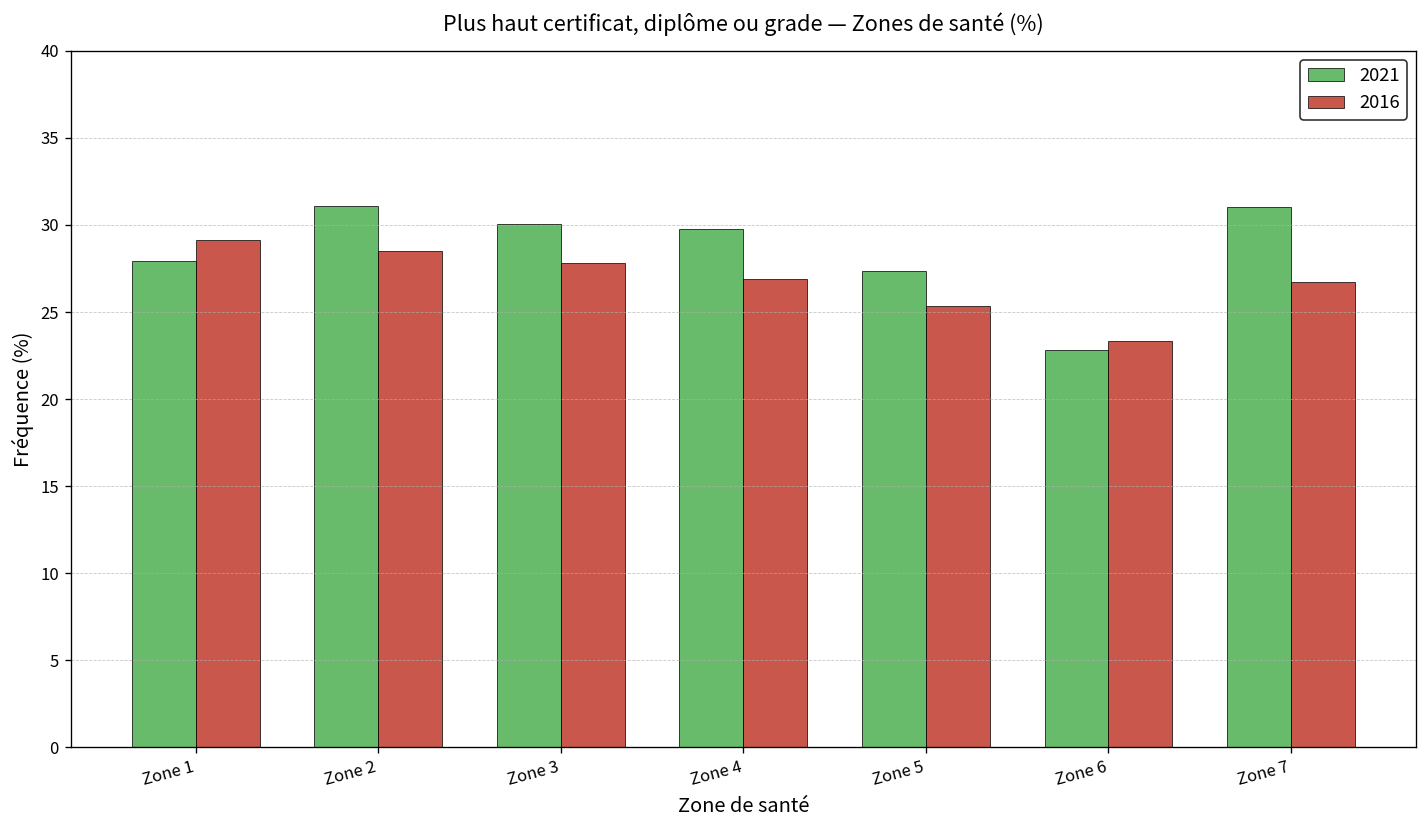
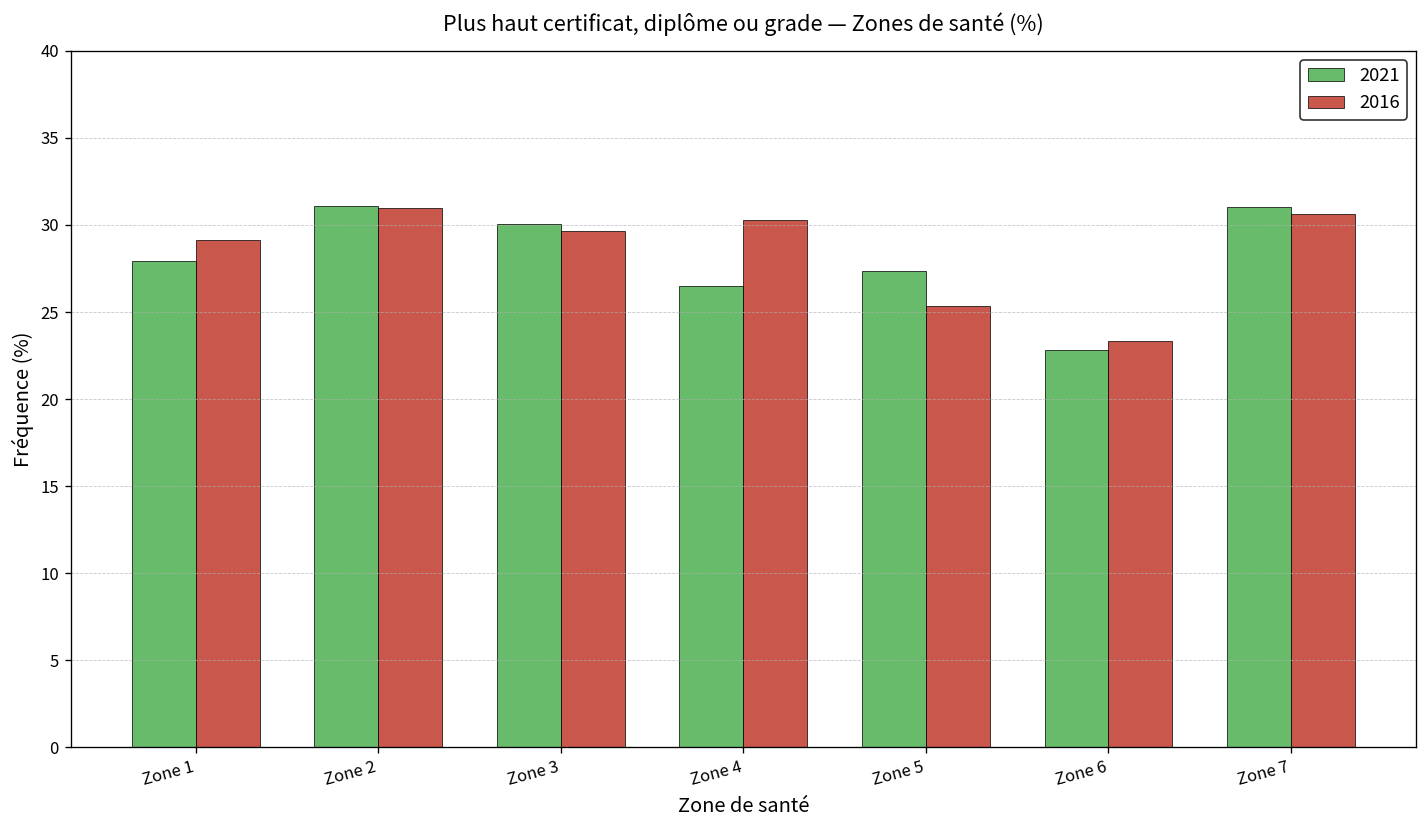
  {
    "2021": {
      "Zone 1": 27.9,
      "Zone 2": 31.1,
      "Zone 3": 30.1,
-     "Zone 4": 29.8,
+     "Zone 4": 26.5,
      "Zone 5": 27.3,
      "Zone 6": 22.8,
      "Zone 7": 31.1
    },
    "2016": {
      "Zone 1": 29.1,
-     "Zone 2": 28.5,
-     "Zone 3": 27.8,
-     "Zone 4": 26.9,
+     "Zone 2": 31.0,
+     "Zone 3": 29.6,
+     "Zone 4": 30.3,
      "Zone 5": 25.4,
      "Zone 6": 23.4,
-     "Zone 7": 26.7
+     "Zone 7": 30.6
    }
  }
